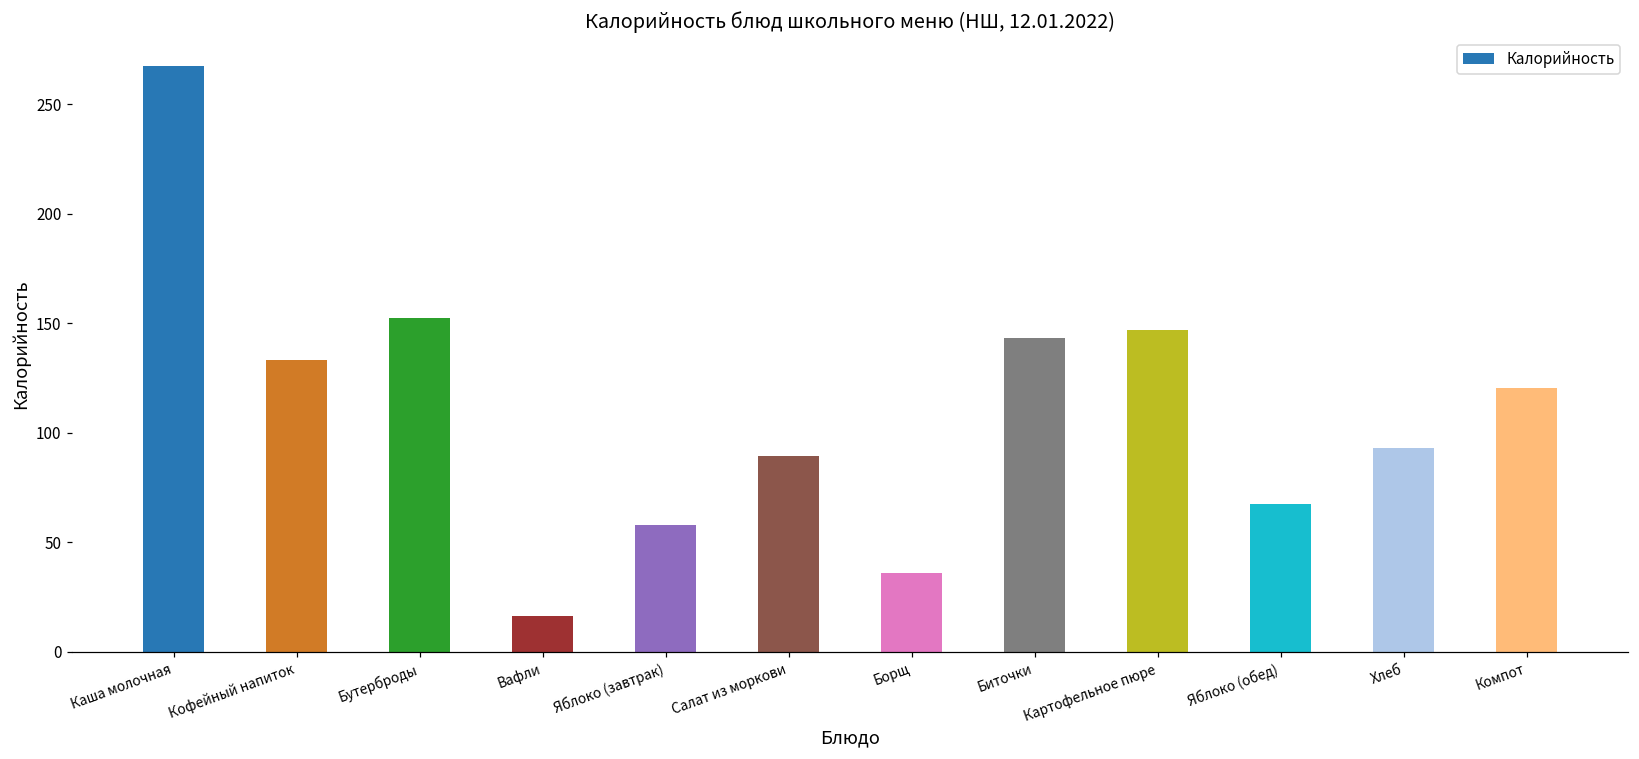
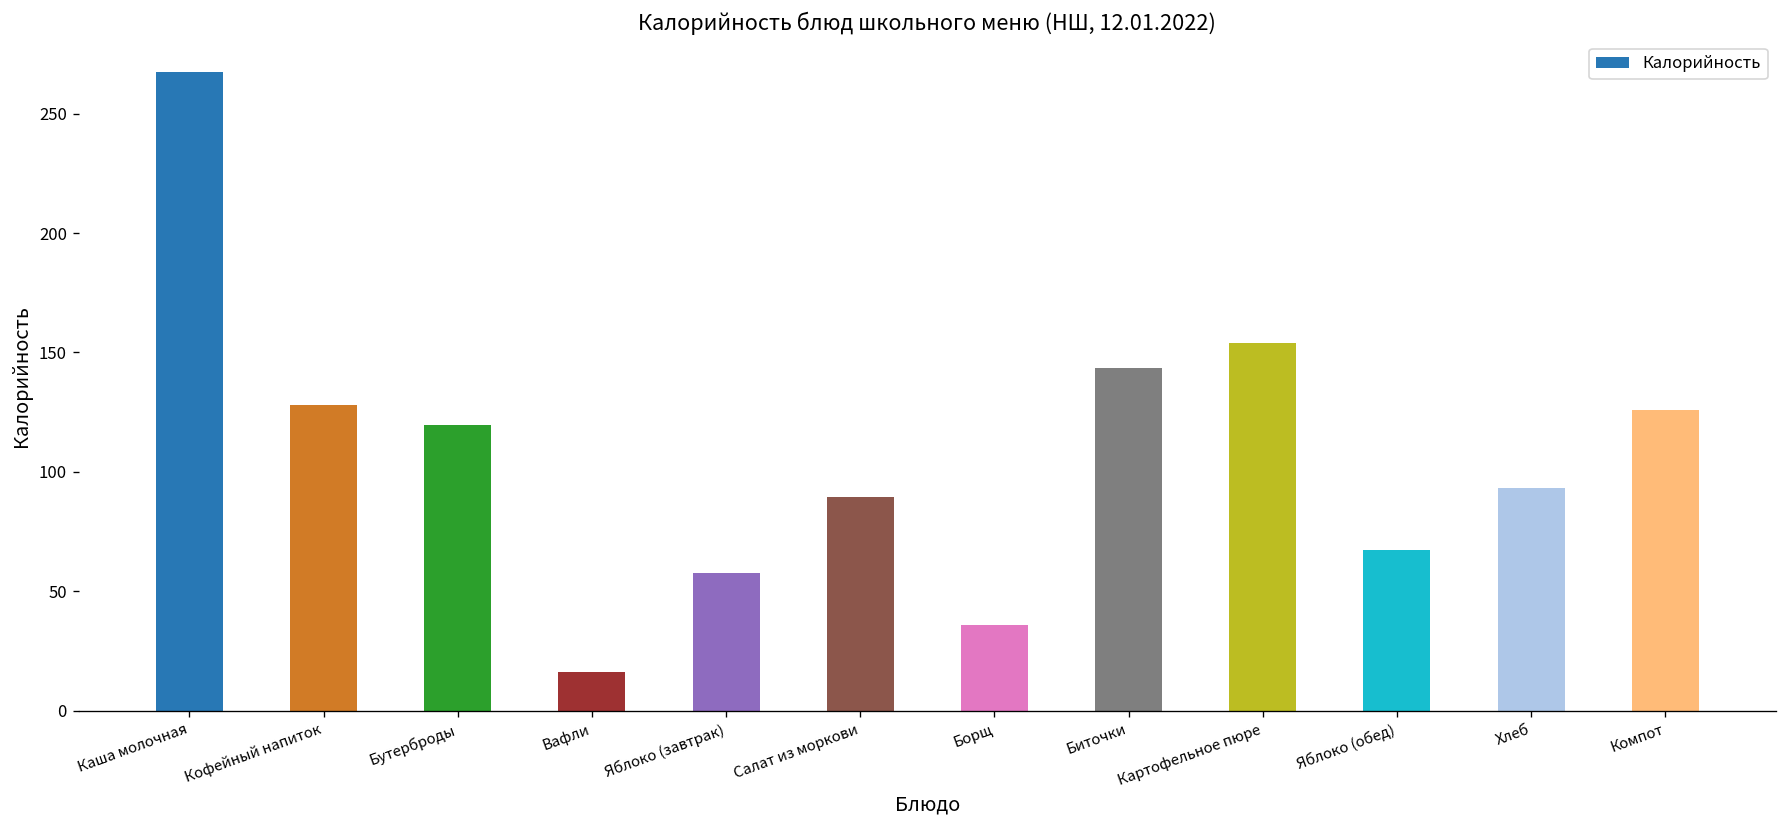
  {
    "Каша молочная": 267,
-   "Кофейный напиток": 133,
-   "Бутерброды": 152,
+   "Кофейный напиток": 128,
+   "Бутерброды": 120,
    "Вафли": 16,
    "Яблоко (завтрак)": 58,
    "Салат из моркови": 89,
    "Борщ": 36,
    "Биточки": 143,
-   "Картофельное пюре": 147,
+   "Картофельное пюре": 154,
    "Яблоко (обед)": 67,
    "Хлеб": 93,
-   "Компот": 120
+   "Компот": 126
  }
